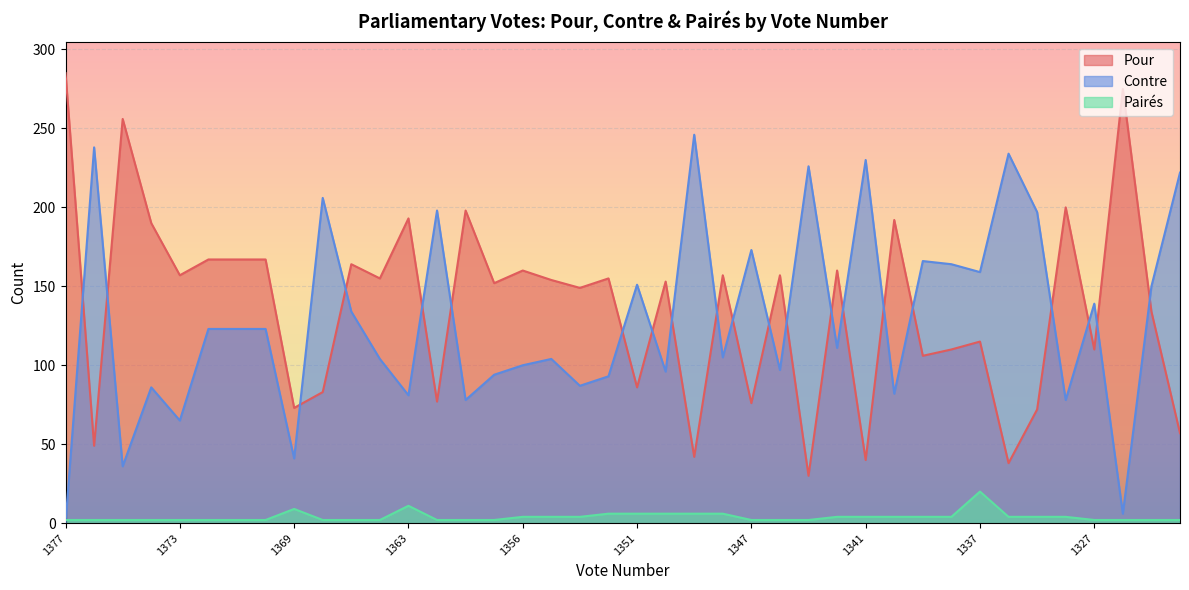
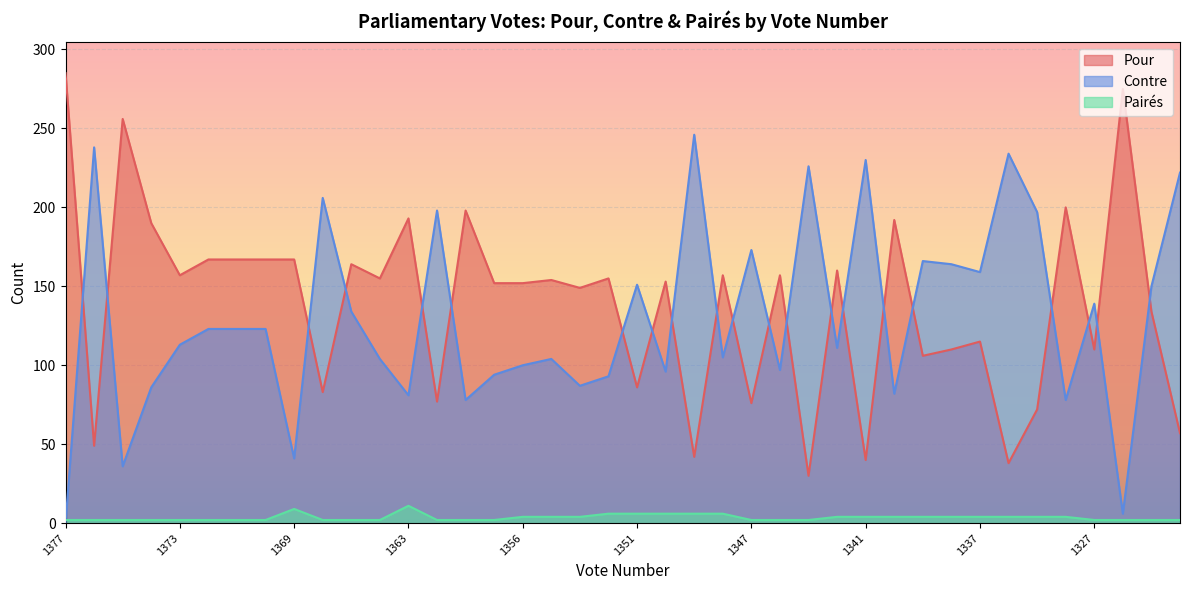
  {
    "Pour": {
      "1377": 285,
      "1373": 157,
-     "1369": 73,
+     "1369": 167,
      "1363": 193,
-     "1356": 160,
+     "1356": 152,
      "1351": 86,
      "1347": 76,
      "1341": 40,
      "1337": 115,
      "1327": 110
    },
    "Contre": {
      "1377": 0,
-     "1373": 65,
+     "1373": 113,
      "1369": 41,
      "1363": 81,
      "1356": 100,
      "1351": 151,
      "1347": 173,
      "1341": 230,
      "1337": 159,
      "1327": 139
    },
    "Pairés": {
      "1377": 2,
      "1373": 2,
      "1369": 9,
      "1363": 11,
      "1356": 4,
      "1351": 6,
      "1347": 2,
      "1341": 4,
-     "1337": 20,
+     "1337": 4,
      "1327": 2
    }
  }
